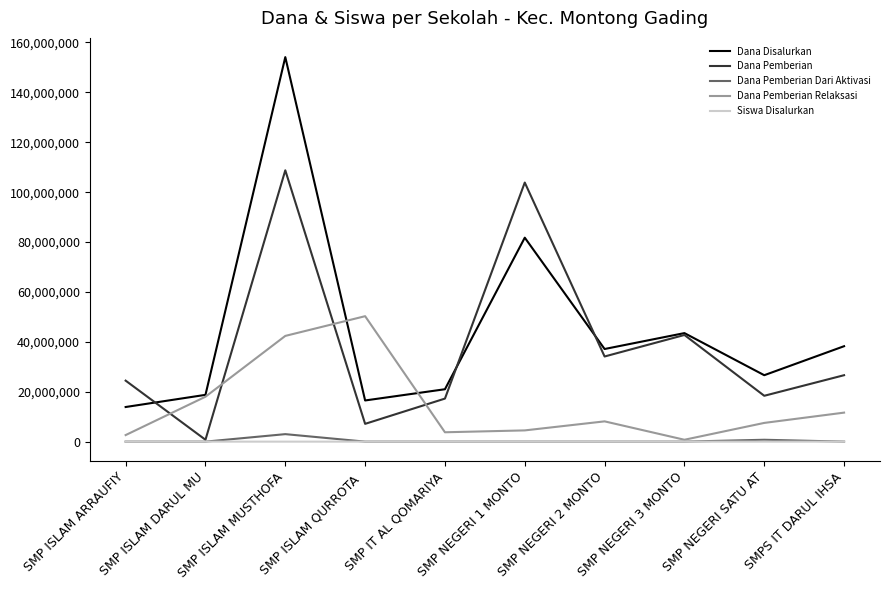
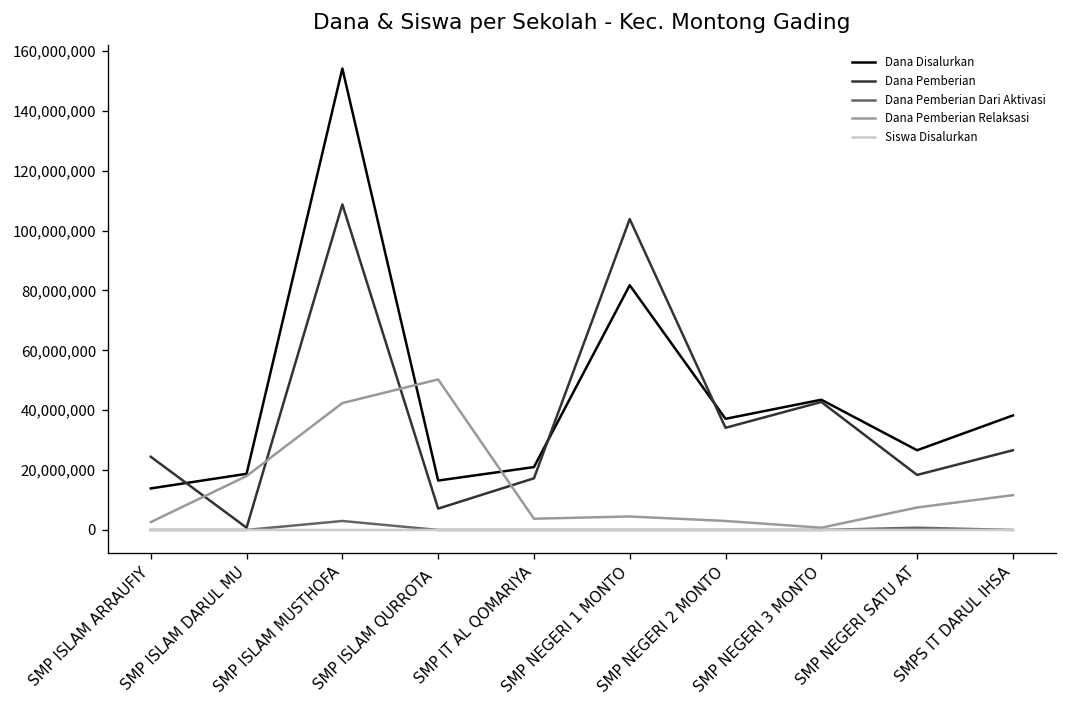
  {
    "Dana Disalurkan": {
      "SMP ISLAM ARRAUFIY": "14,000,000",
      "SMP ISLAM MUSTHOFA": "154,000,000",
      "SMP ISLAM QURROTA": "17,000,000",
      "SMP IT AL QOMARIYA": "21,000,000",
      "SMP NEGERI 1 MONTO": "82,000,000",
      "SMP NEGERI 2 MONTO": "37,000,000",
      "SMP NEGERI SATU AT": "27,000,000",
      "SMPS IT DARUL IHSA": "38,000,000"
    },
    "Dana Pemberian": {
      "SMP ISLAM ARRAUFIY": "24,000,000",
      "SMP ISLAM MUSTHOFA": "109,000,000",
      "SMP ISLAM QURROTA": "7,000,000",
      "SMP IT AL QOMARIYA": "17,000,000",
      "SMP NEGERI 1 MONTO": "104,000,000",
      "SMP NEGERI 2 MONTO": "34,000,000",
      "SMP NEGERI SATU AT": "18,000,000",
      "SMPS IT DARUL IHSA": "27,000,000"
    },
    "Dana Pemberian Dari Aktivasi": {
      "SMP ISLAM MUSTHOFA": "3,000,000"
    },
    "Dana Pemberian Relaksasi": {
      "SMP ISLAM ARRAUFIY": "3,000,000",
      "SMP ISLAM MUSTHOFA": "42,000,000",
      "SMP ISLAM QURROTA": "50,000,000",
      "SMP IT AL QOMARIYA": "4,000,000",
      "SMP NEGERI 1 MONTO": "5,000,000",
-     "SMP NEGERI 2 MONTO": "8,000,000",
+     "SMP NEGERI 2 MONTO": "3,000,000",
      "SMP NEGERI SATU AT": "8,000,000",
      "SMPS IT DARUL IHSA": "12,000,000"
    },
    "Siswa Disalurkan": {
      "SMP ISLAM MUSTHOFA": "0"
    }
  }
